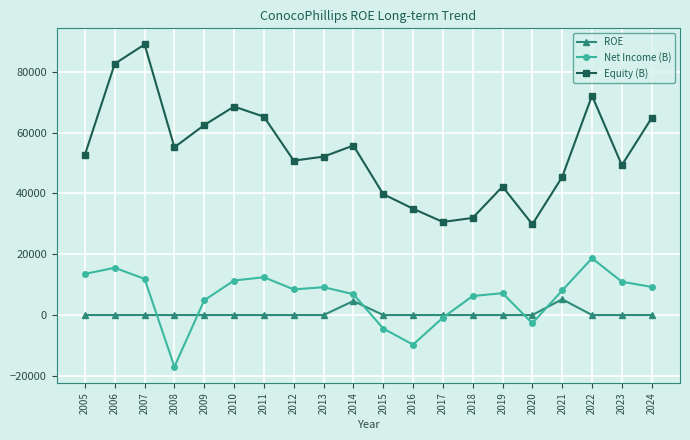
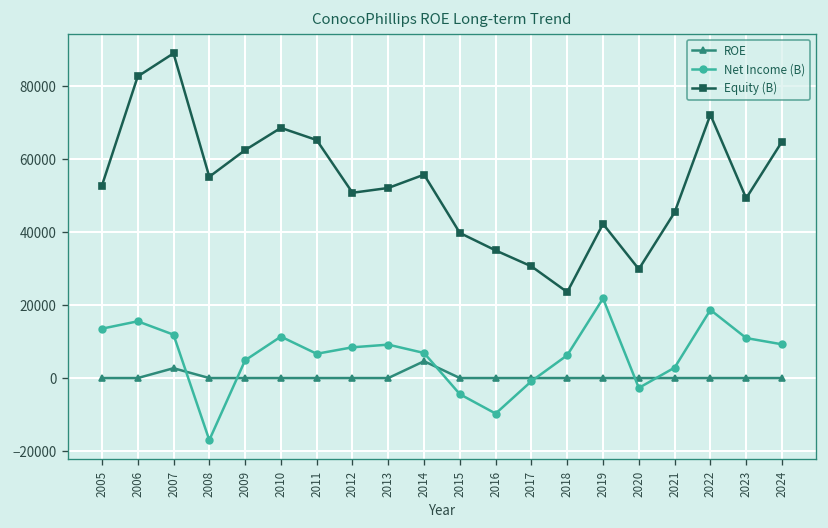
  {
    "ROE": {
      "2005": 0,
      "2006": 0,
-     "2007": 0,
+     "2007": 3000,
      "2008": 0,
      "2009": 0,
      "2010": 0,
      "2011": 0,
      "2012": 0,
      "2013": 0,
      "2014": 5000,
      "2015": 0,
      "2016": 0,
      "2017": 0,
      "2018": 0,
      "2019": 0,
      "2020": 0,
-     "2021": 5000,
+     "2021": 0,
      "2022": 0,
      "2023": 0,
      "2024": 0
    },
    "Net Income (B)": {
      "2005": 14000,
      "2006": 16000,
      "2007": 12000,
      "2008": -17000,
      "2009": 5000,
      "2010": 11000,
-     "2011": 12000,
+     "2011": 7000,
      "2012": 8000,
      "2013": 9000,
      "2014": 7000,
      "2015": -4000,
      "2016": -10000,
      "2017": -1000,
      "2018": 6000,
-     "2019": 7000,
+     "2019": 22000,
      "2020": -3000,
-     "2021": 8000,
+     "2021": 3000,
      "2022": 19000,
      "2023": 11000,
      "2024": 9000
    },
    "Equity (B)": {
      "2005": 53000,
      "2006": 83000,
      "2007": 89000,
      "2008": 55000,
      "2009": 62000,
      "2010": 69000,
      "2011": 65000,
      "2012": 51000,
      "2013": 52000,
      "2014": 56000,
      "2015": 40000,
      "2016": 35000,
      "2017": 31000,
-     "2018": 32000,
+     "2018": 24000,
      "2019": 42000,
      "2020": 30000,
      "2021": 45000,
      "2022": 72000,
      "2023": 49000,
      "2024": 65000
    }
  }
